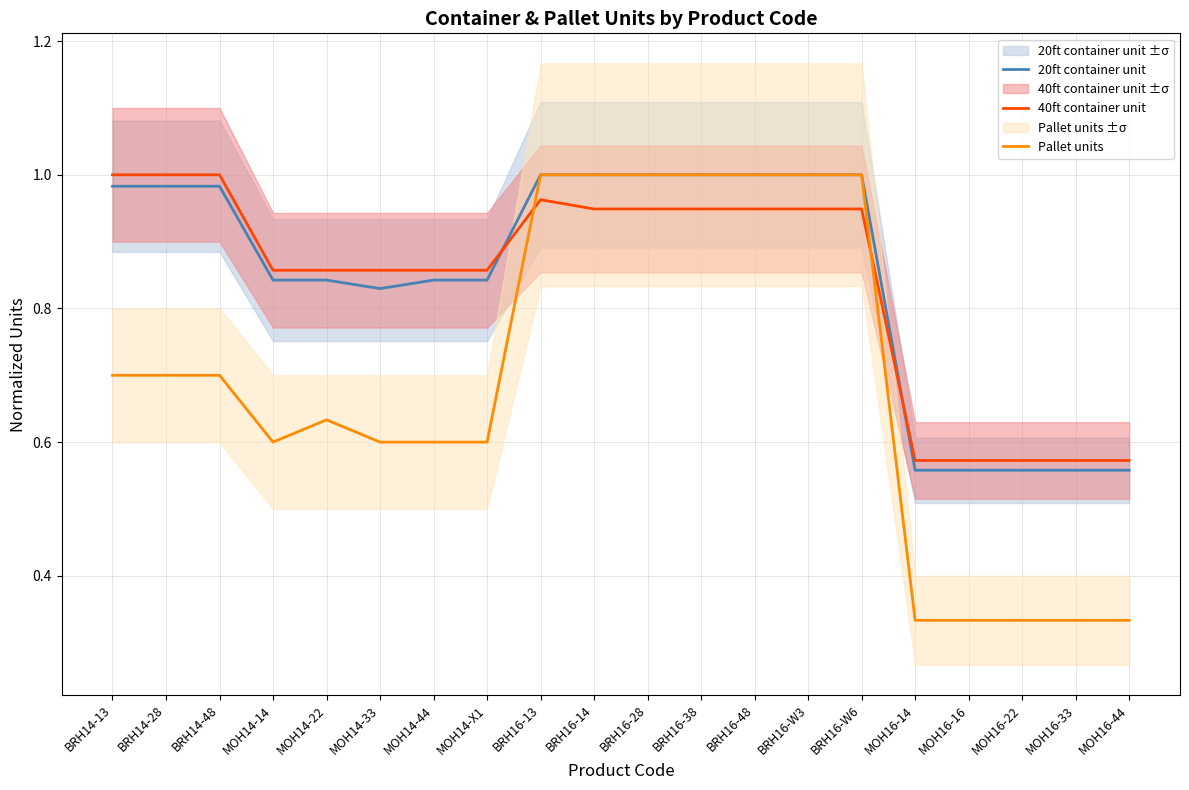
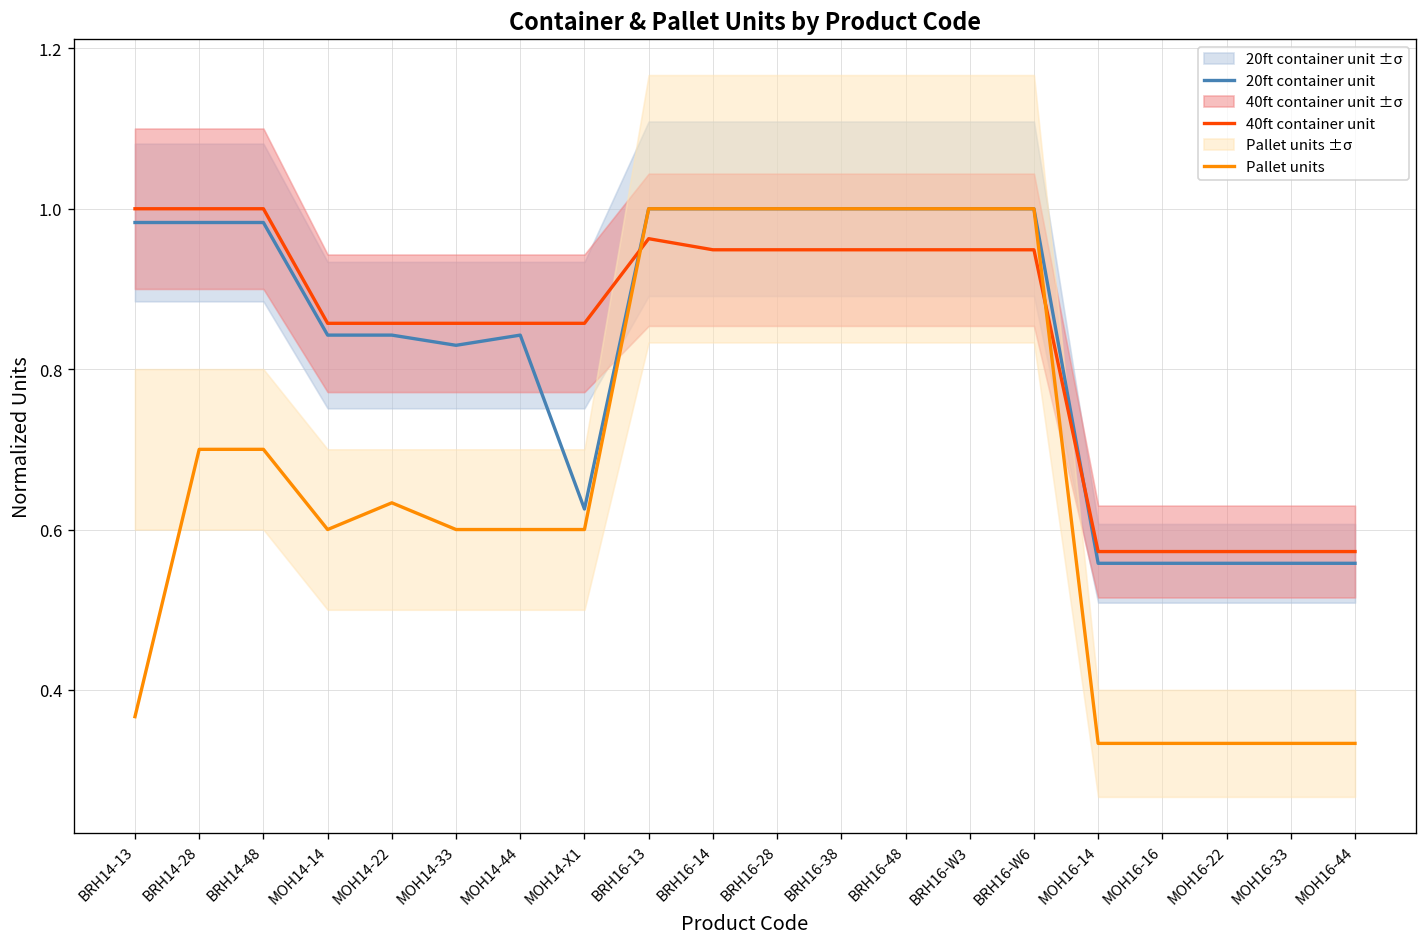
  {
    "20ft container unit": {
      "BRH14-13": 0.98,
      "BRH14-28": 0.98,
      "BRH14-48": 0.98,
      "MOH14-14": 0.84,
      "MOH14-22": 0.84,
      "MOH14-33": 0.83,
      "MOH14-44": 0.84,
-     "MOH14-X1": 0.84,
+     "MOH14-X1": 0.63,
      "MOH16-14": 0.56,
      "MOH16-16": 0.56,
      "MOH16-22": 0.56,
      "MOH16-33": 0.56,
      "MOH16-44": 0.56
    },
    "40ft container unit": {
      "BRH14-13": 1.00,
      "BRH14-28": 1.00,
      "BRH14-48": 1.00,
      "MOH14-14": 0.86,
      "MOH14-22": 0.86,
      "MOH14-33": 0.86,
      "MOH14-44": 0.86,
      "MOH14-X1": 0.86,
      "BRH16-13": 0.96,
      "BRH16-14": 0.95,
      "BRH16-28": 0.95,
      "BRH16-38": 0.95,
      "BRH16-48": 0.95,
      "BRH16-W3": 0.95,
      "BRH16-W6": 0.95,
      "MOH16-14": 0.57,
      "MOH16-16": 0.57,
      "MOH16-22": 0.57,
      "MOH16-33": 0.57,
      "MOH16-44": 0.57
    },
    "Pallet units": {
-     "BRH14-13": 0.70,
+     "BRH14-13": 0.37,
      "BRH14-28": 0.70,
      "BRH14-48": 0.70,
      "MOH14-14": 0.60,
      "MOH14-22": 0.63,
      "MOH14-33": 0.60,
      "MOH14-44": 0.60,
      "MOH14-X1": 0.60,
      "MOH16-14": 0.33,
      "MOH16-16": 0.33,
      "MOH16-22": 0.33,
      "MOH16-33": 0.33,
      "MOH16-44": 0.33
    }
  }
